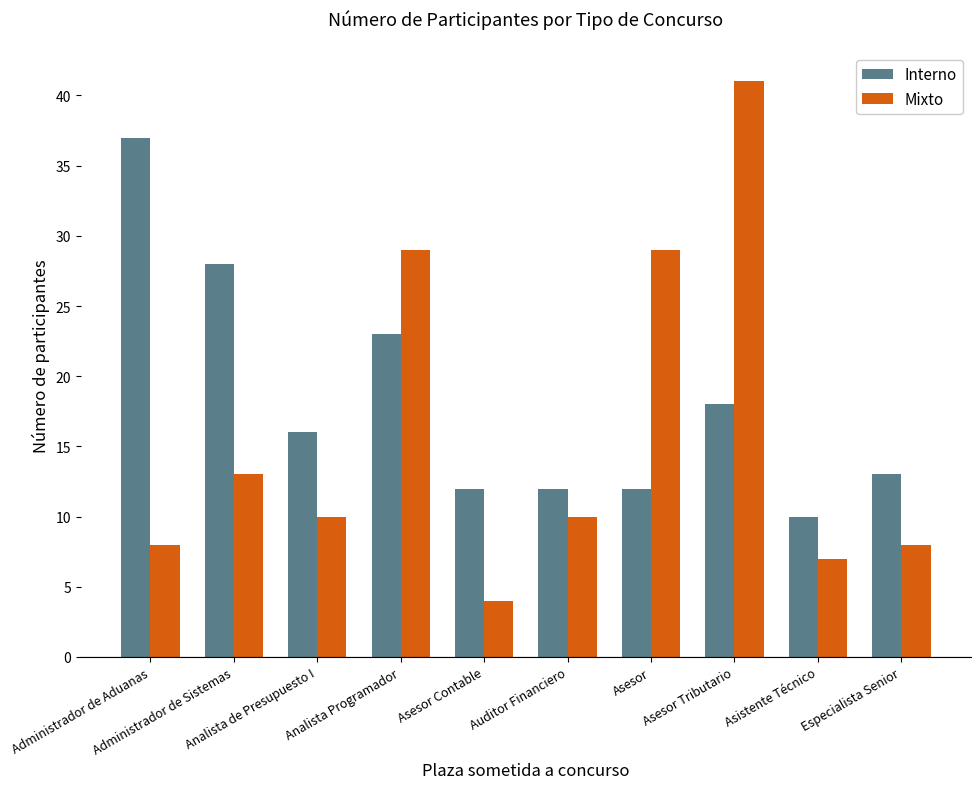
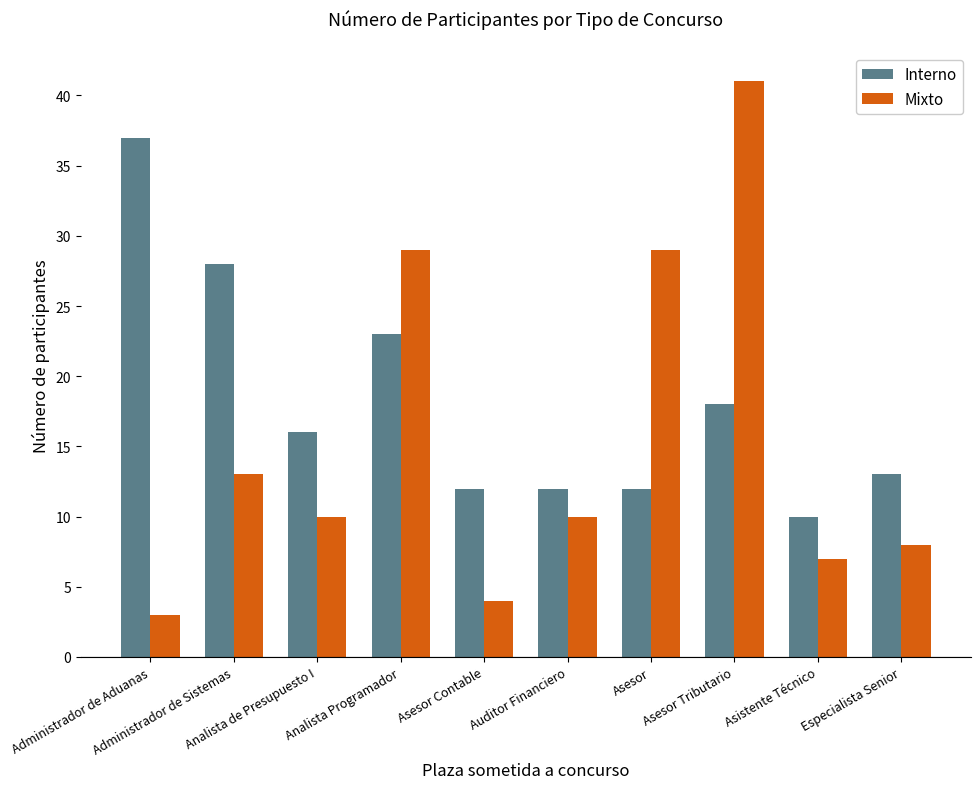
  {
    "Interno": {
      "Administrador de Aduanas": 37,
      "Administrador de Sistemas": 28,
      "Analista de Presupuesto I": 16,
      "Analista Programador": 23,
      "Asesor Contable": 12,
      "Auditor Financiero": 12,
      "Asesor": 12,
      "Asesor Tributario": 18,
      "Asistente Técnico": 10,
      "Especialista Senior": 13
    },
    "Mixto": {
-     "Administrador de Aduanas": 8,
+     "Administrador de Aduanas": 3,
      "Administrador de Sistemas": 13,
      "Analista de Presupuesto I": 10,
      "Analista Programador": 29,
      "Asesor Contable": 4,
      "Auditor Financiero": 10,
      "Asesor": 29,
      "Asesor Tributario": 41,
      "Asistente Técnico": 7,
      "Especialista Senior": 8
    }
  }
